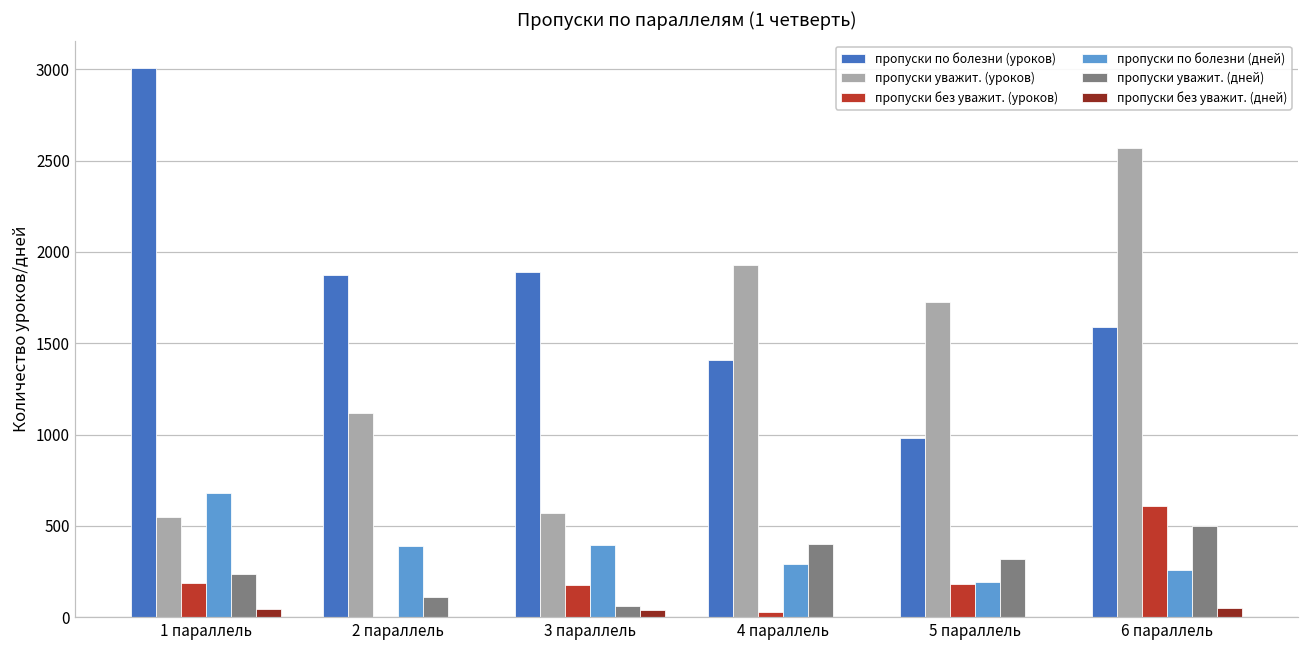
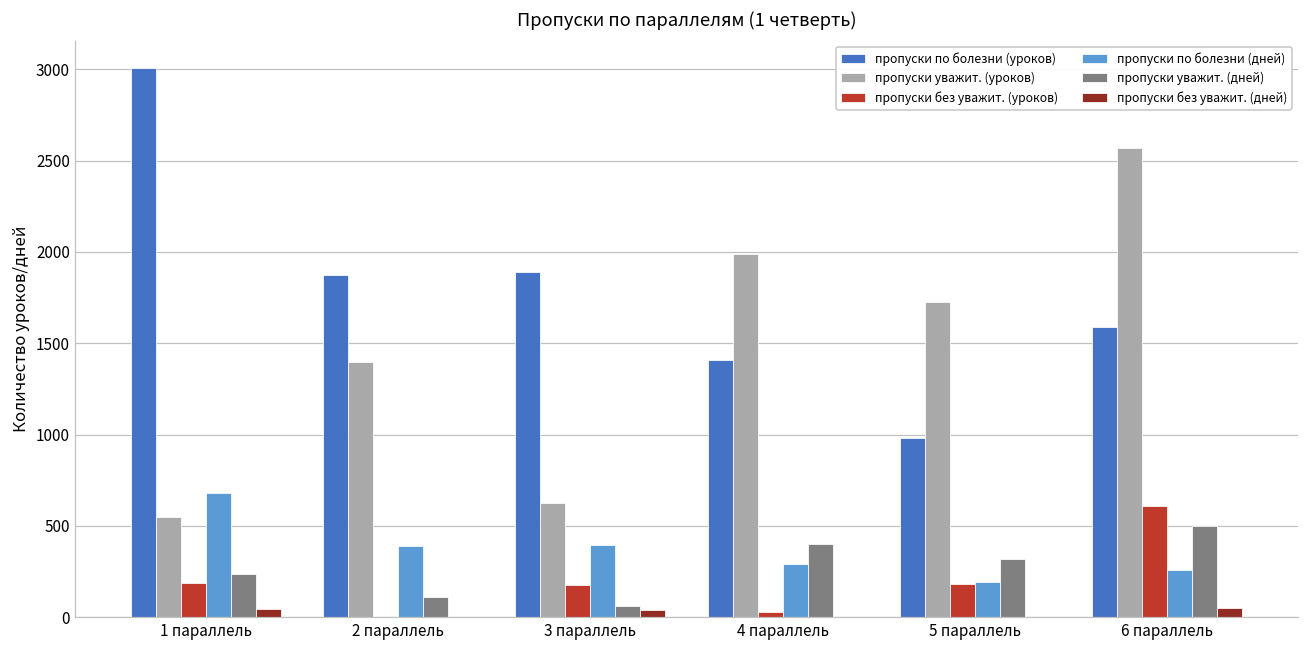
  {
    "пропуски уважит. (уроков)": {
      "1 параллель": 550,
-     "2 параллель": 1120,
-     "3 параллель": 570,
-     "4 параллель": 1930,
+     "2 параллель": 1400,
+     "3 параллель": 620,
+     "4 параллель": 1990,
      "5 параллель": 1730,
      "6 параллель": 2570
    },
    "пропуски уважит. (дней)": {
      "1 параллель": 240,
      "2 параллель": 110,
      "3 параллель": 60,
      "4 параллель": 400,
      "5 параллель": 320,
      "6 параллель": 500
    }
  }
